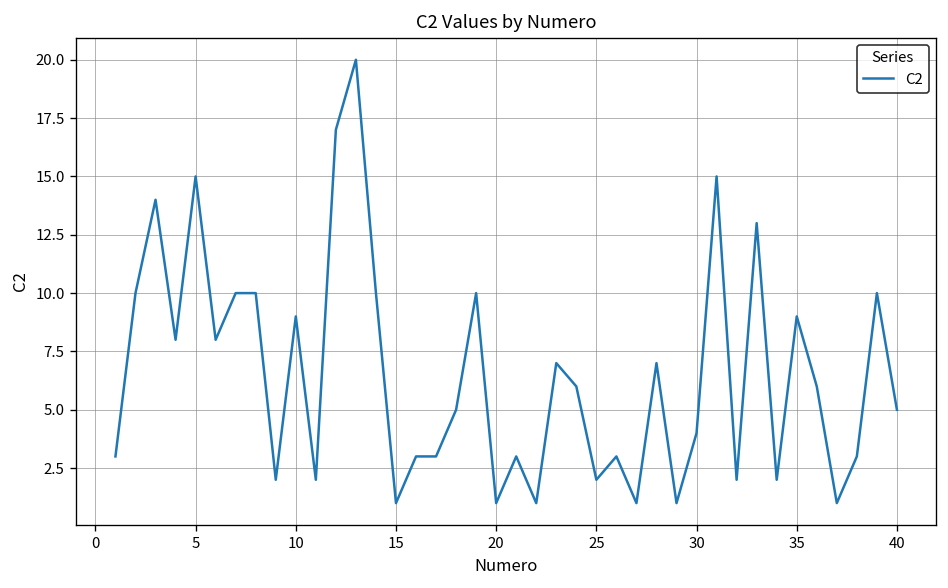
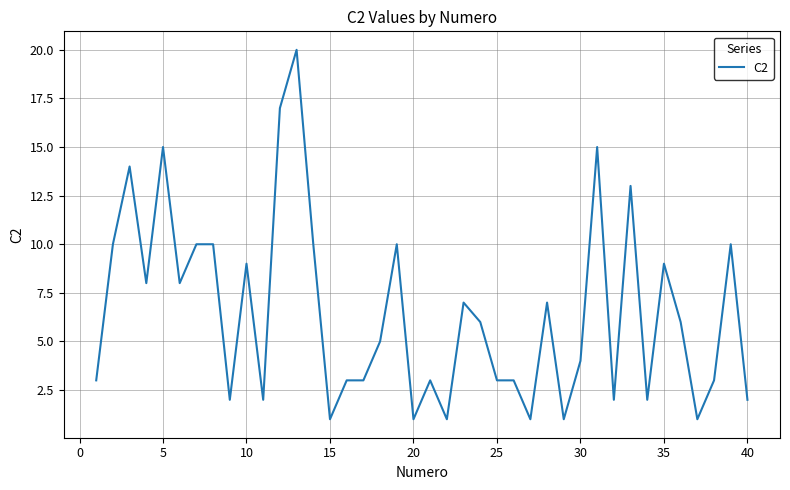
  {
    "5": 15,
    "10": 9,
    "15": 1,
    "20": 1,
-   "25": 2,
+   "25": 3,
    "30": 4,
    "35": 9,
-   "40": 5
+   "40": 2
  }
